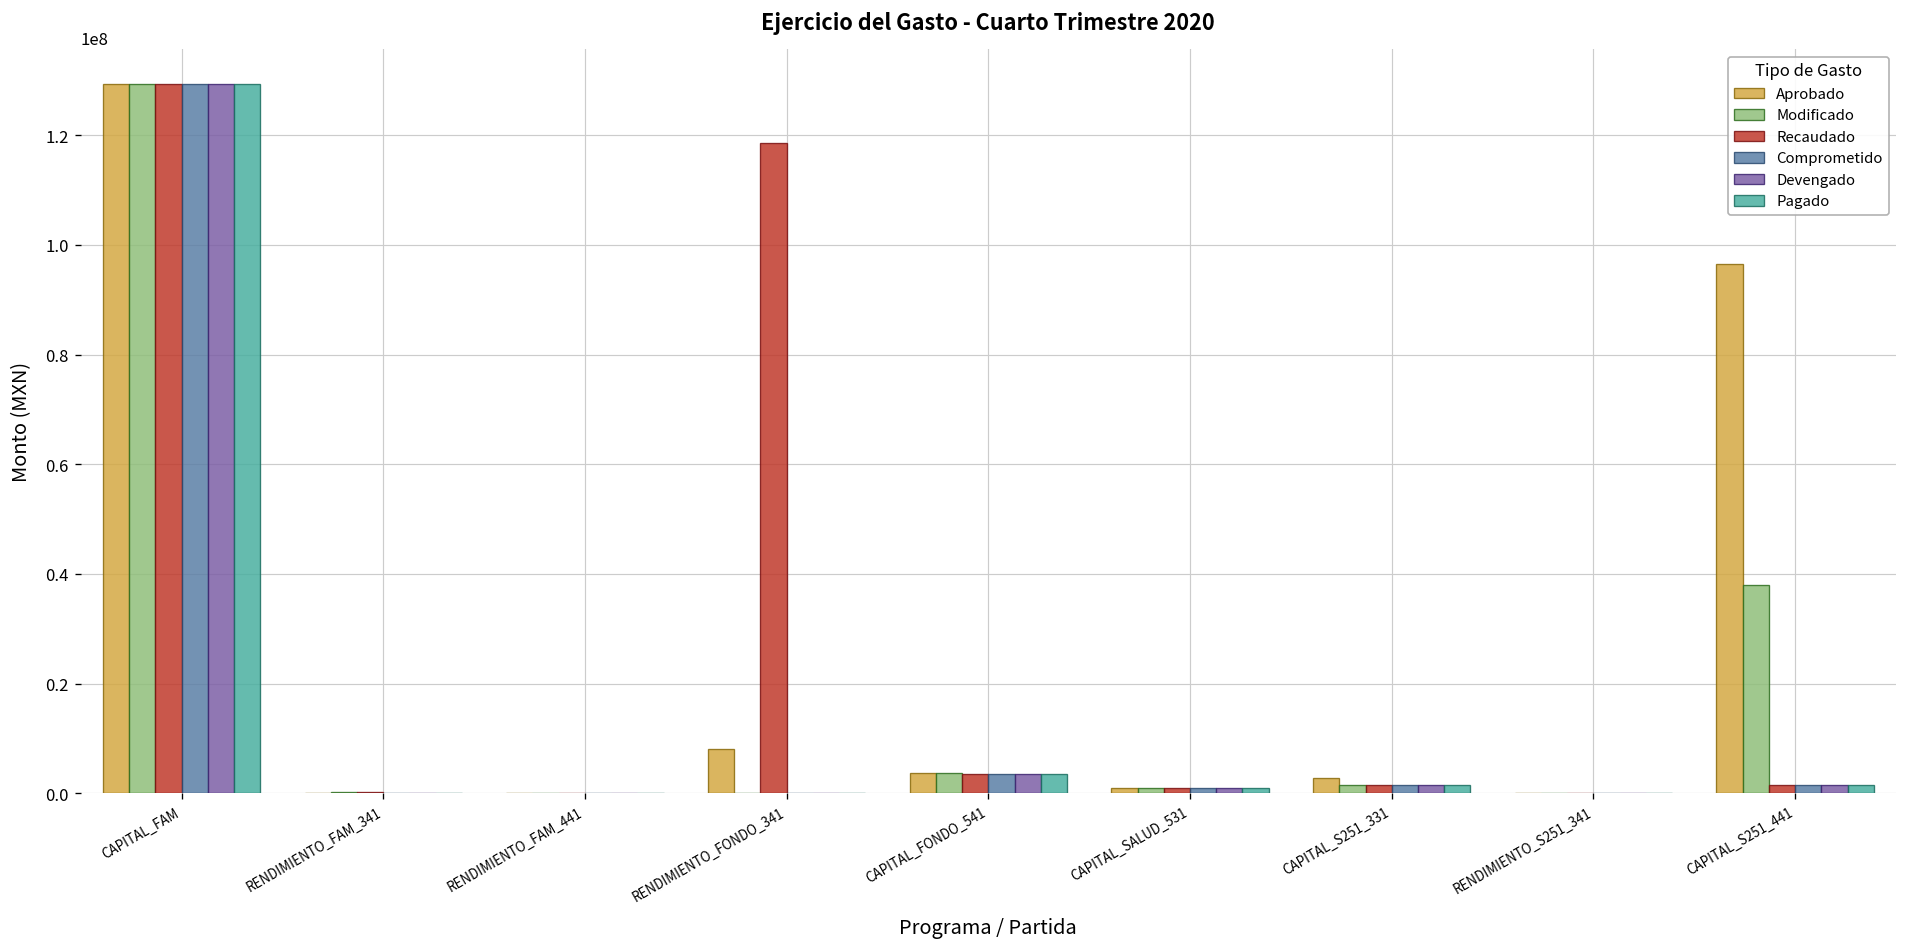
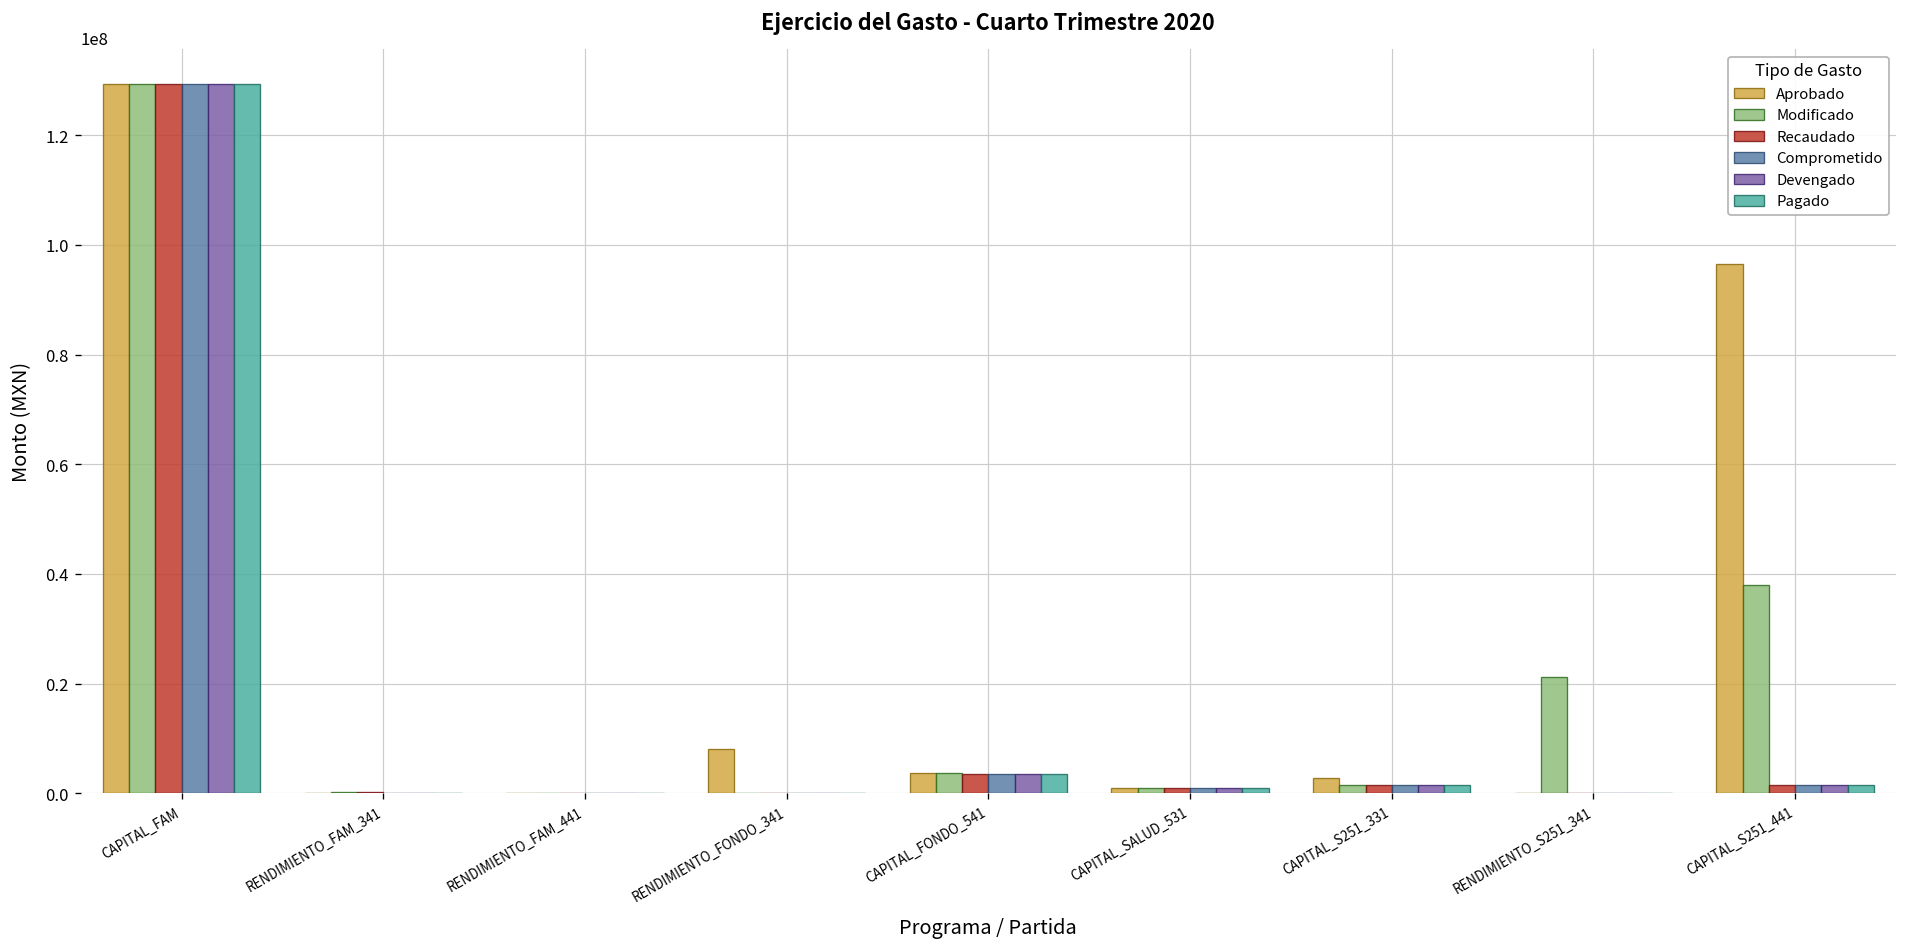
  {
    "Aprobado": {
      "CAPITAL_FAM": 129000000,
      "RENDIMIENTO_FAM_341": 0,
      "RENDIMIENTO_FAM_441": 0,
      "RENDIMIENTO_FONDO_341": 8000000,
      "CAPITAL_FONDO_541": 4000000,
      "CAPITAL_SALUD_531": 1000000,
      "CAPITAL_S251_331": 3000000,
      "RENDIMIENTO_S251_341": 0,
      "CAPITAL_S251_441": 97000000
    },
    "Modificado": {
      "CAPITAL_FAM": 129000000,
      "CAPITAL_FONDO_541": 4000000,
      "CAPITAL_SALUD_531": 1000000,
      "CAPITAL_S251_331": 2000000,
-     "RENDIMIENTO_S251_341": 0,
+     "RENDIMIENTO_S251_341": 21000000,
      "CAPITAL_S251_441": 38000000
    },
    "Recaudado": {
      "CAPITAL_FAM": 129000000,
-     "RENDIMIENTO_FONDO_341": 119000000,
+     "RENDIMIENTO_FONDO_341": 0,
      "CAPITAL_FONDO_541": 4000000,
      "CAPITAL_SALUD_531": 1000000,
      "CAPITAL_S251_331": 2000000,
      "CAPITAL_S251_441": 2000000
    }
  }
